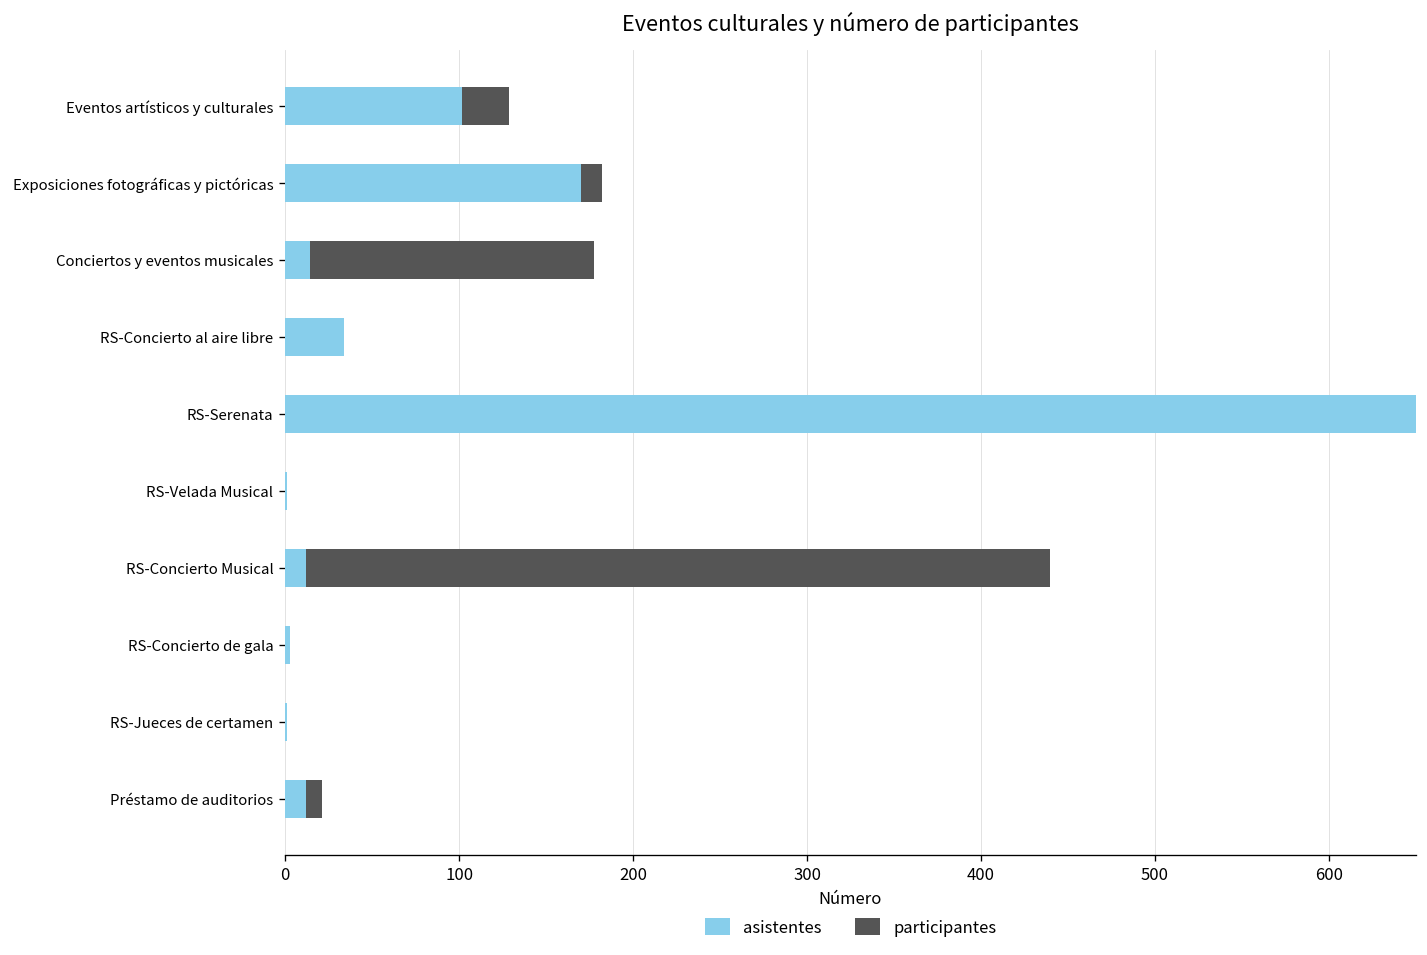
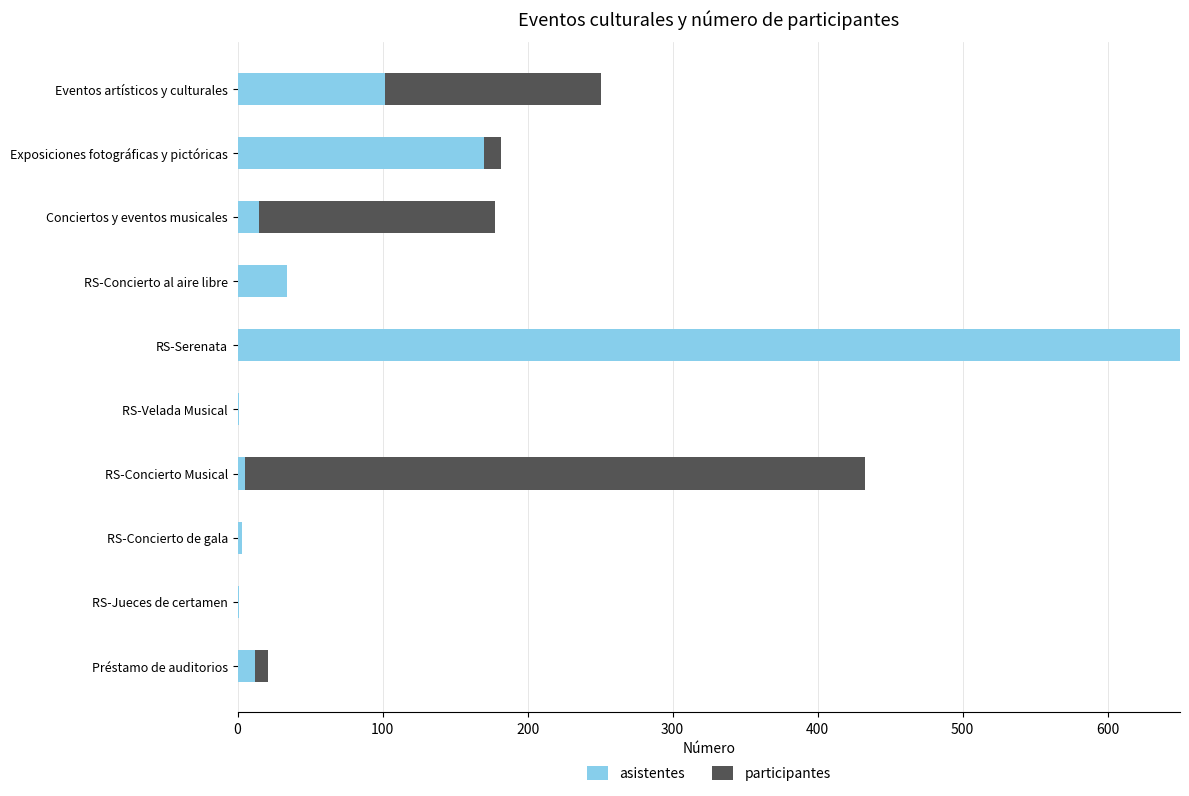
  {
    "asistentes": {
      "Eventos artísticos y culturales": 102,
      "Exposiciones fotográficas y pictóricas": 170,
      "Conciertos y eventos musicales": 15,
      "RS-Concierto al aire libre": 34,
      "RS-Serenata": 650,
-     "RS-Concierto Musical": 12,
+     "RS-Concierto Musical": 5,
      "RS-Concierto de gala": 3,
      "Préstamo de auditorios": 12
    },
    "participantes": {
-     "Eventos artísticos y culturales": 27,
+     "Eventos artísticos y culturales": 149,
      "Exposiciones fotográficas y pictóricas": 12,
      "Conciertos y eventos musicales": 163,
      "RS-Concierto al aire libre": 0,
      "RS-Serenata": 0,
      "RS-Velada Musical": 0,
      "RS-Concierto Musical": 428,
      "RS-Concierto de gala": 0,
      "RS-Jueces de certamen": 0,
      "Préstamo de auditorios": 9
    }
  }
